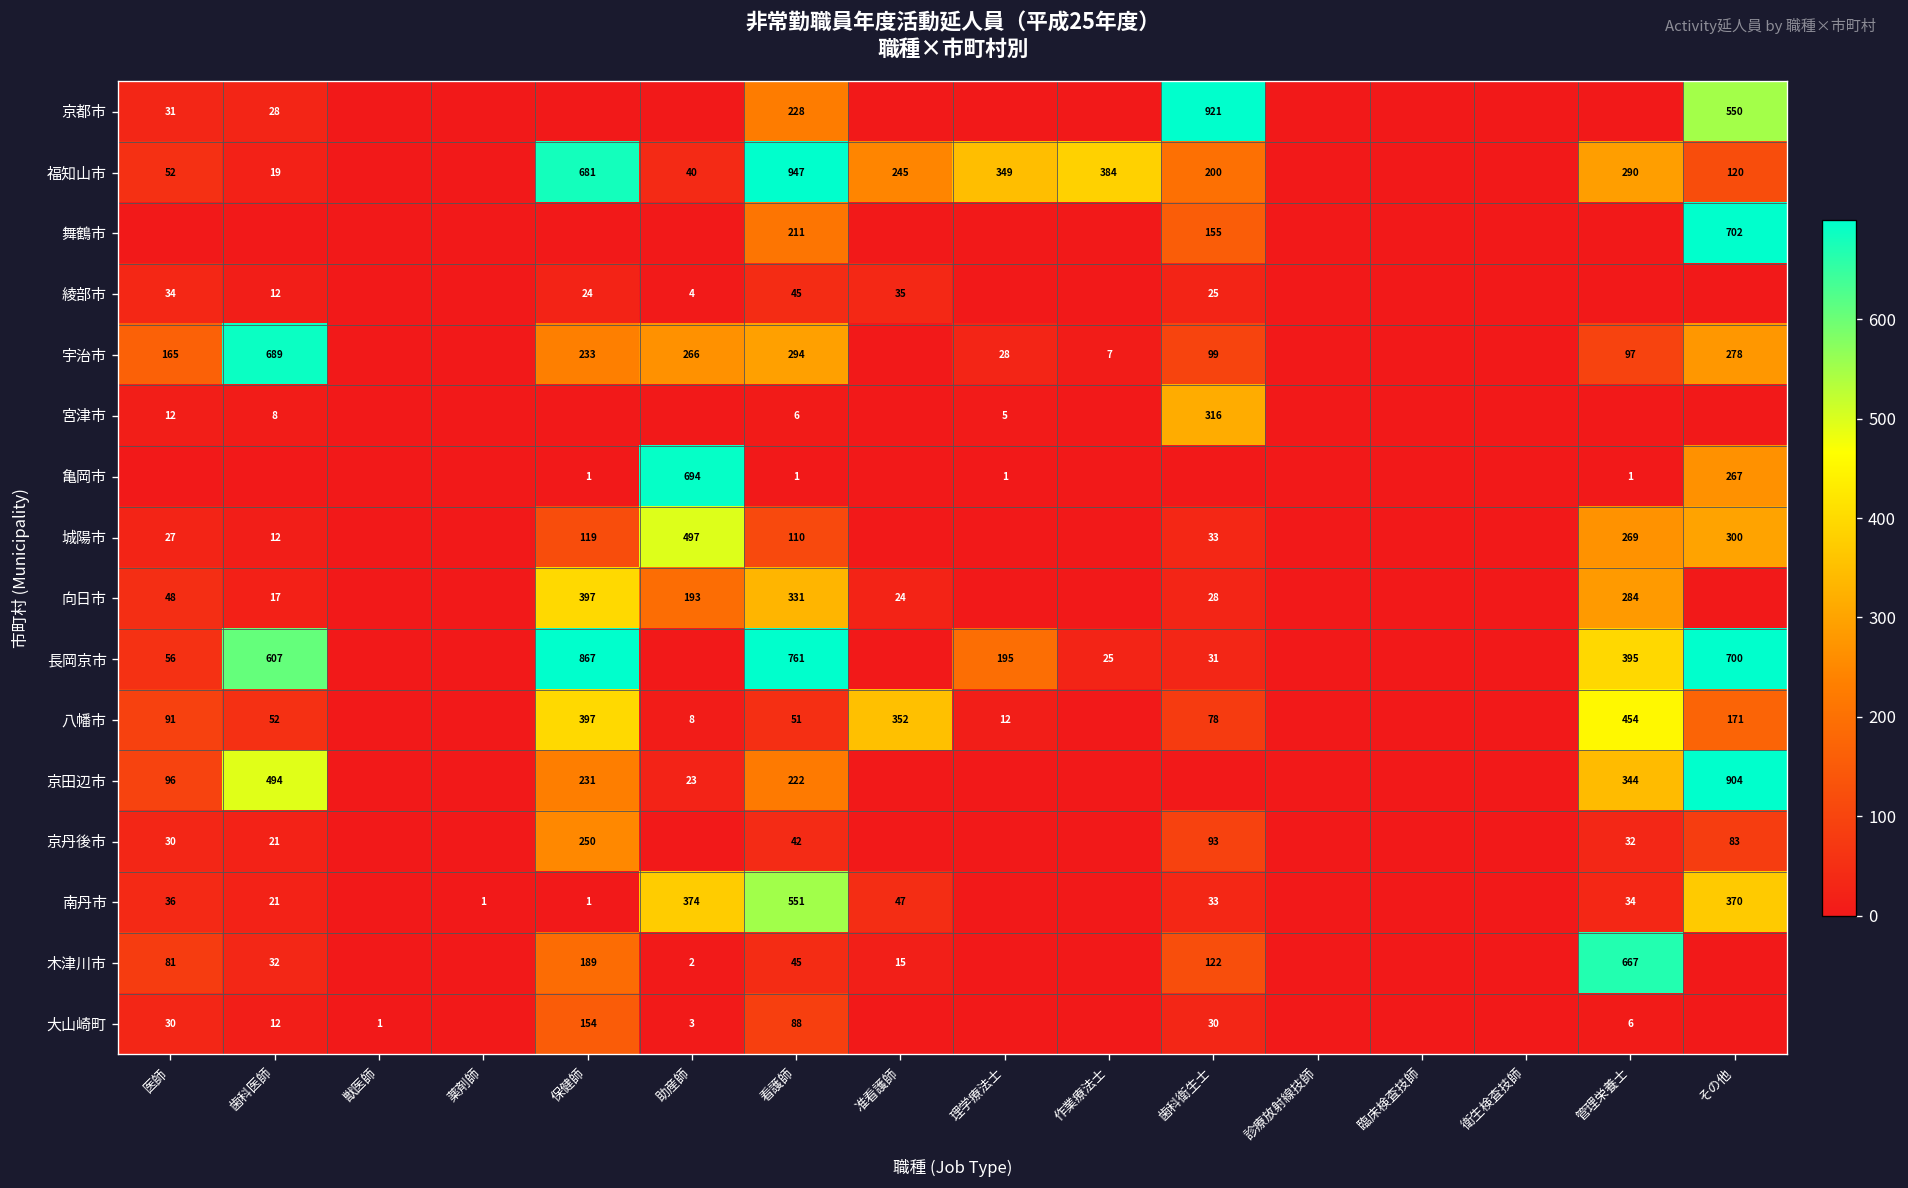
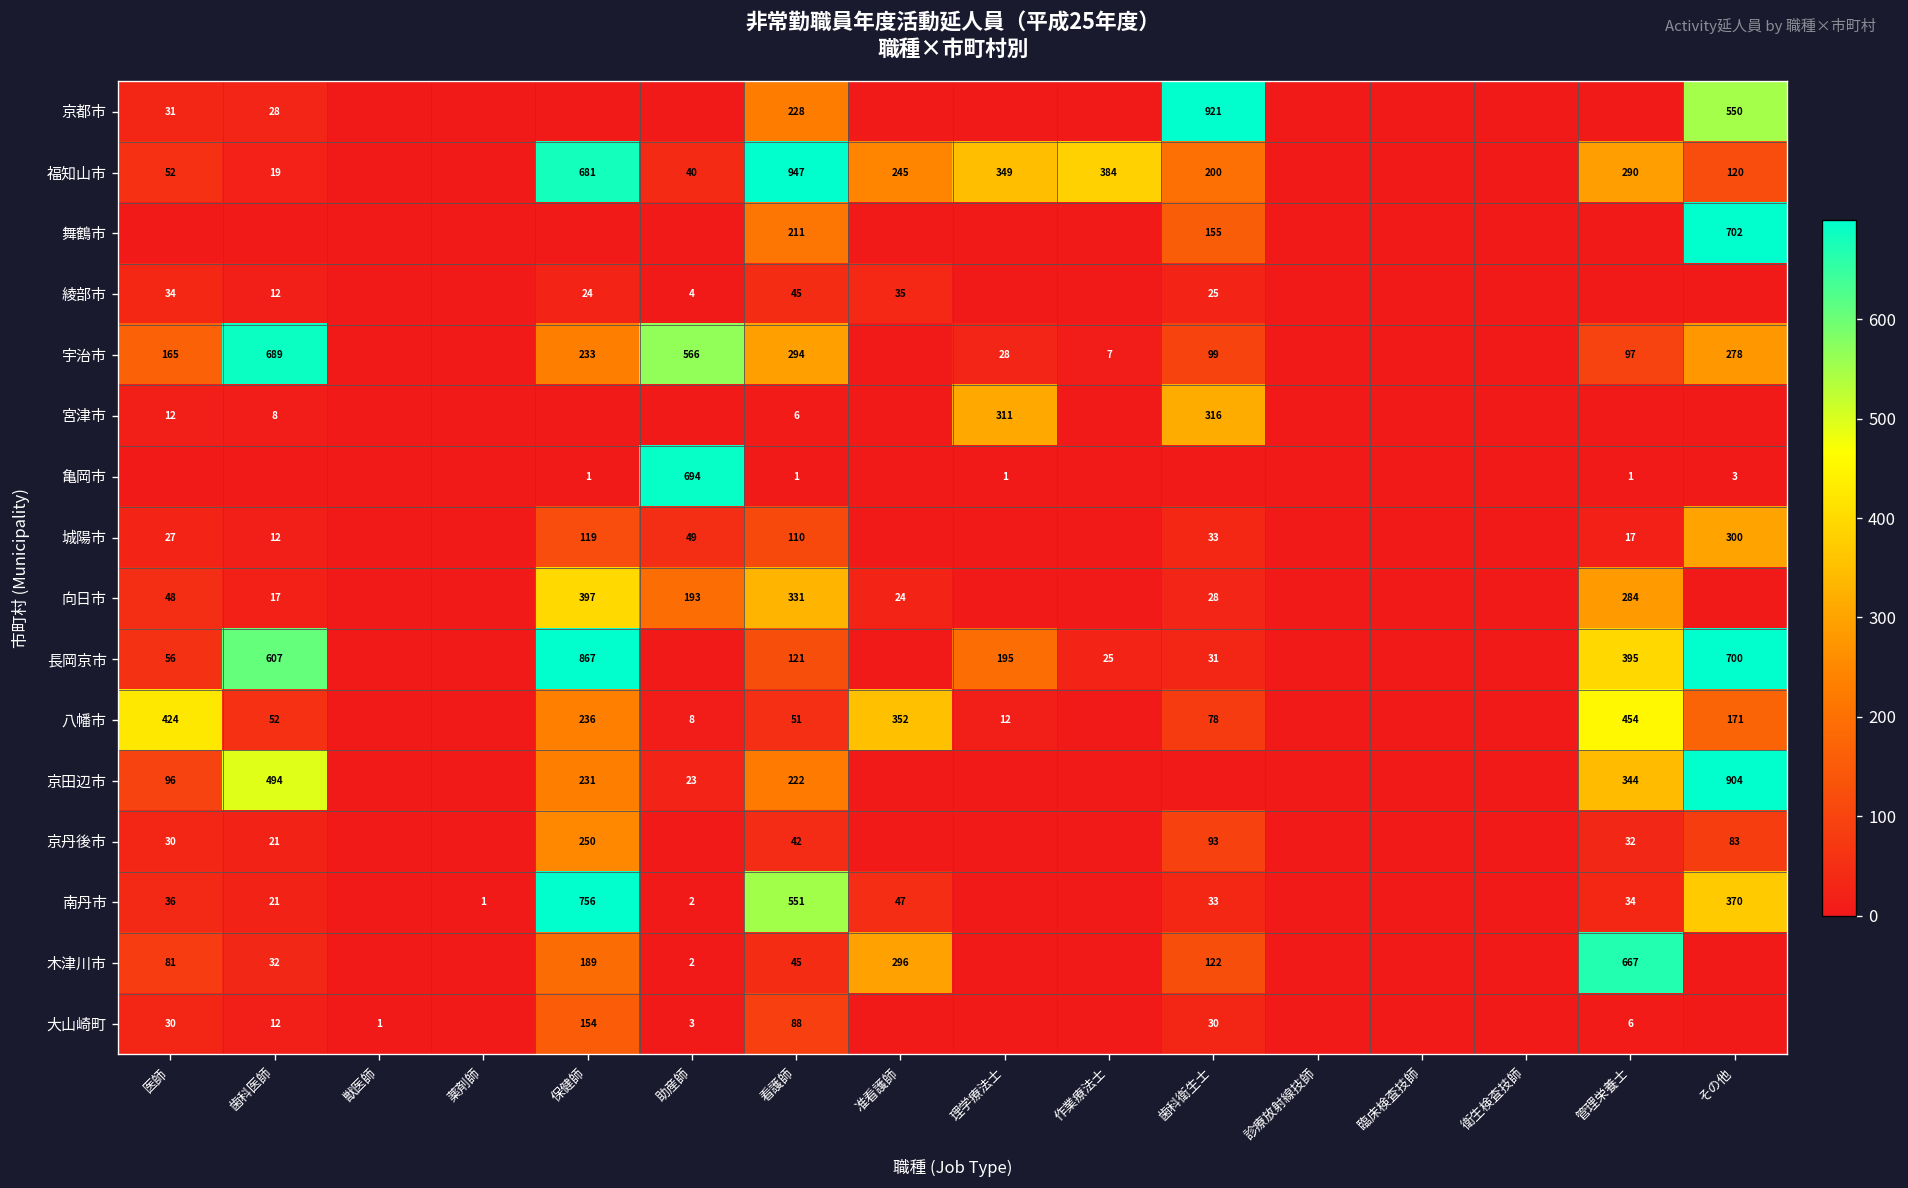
  {
    "京都市": {
      "医師": 31,
      "歯科医師": 28,
      "看護師": 228,
      "歯科衛生士": 921,
      "その他": 550
    },
    "福知山市": {
      "医師": 52,
      "歯科医師": 19,
      "保健師": 681,
      "助産師": 40,
      "看護師": 947,
      "准看護師": 245,
      "理学療法士": 349,
      "作業療法士": 384,
      "歯科衛生士": 200,
      "管理栄養士": 290,
      "その他": 120
    },
    "舞鶴市": {
      "看護師": 211,
      "歯科衛生士": 155,
      "その他": 702
    },
    "綾部市": {
      "医師": 34,
      "歯科医師": 12,
      "保健師": 24,
      "助産師": 4,
      "看護師": 45,
      "准看護師": 35,
      "歯科衛生士": 25
    },
    "宇治市": {
      "医師": 165,
      "歯科医師": 689,
      "保健師": 233,
-     "助産師": 266,
+     "助産師": 566,
      "看護師": 294,
      "理学療法士": 28,
      "作業療法士": 7,
      "歯科衛生士": 99,
      "管理栄養士": 97,
      "その他": 278
    },
    "宮津市": {
      "医師": 12,
      "歯科医師": 8,
      "看護師": 6,
-     "理学療法士": 5,
+     "理学療法士": 311,
      "歯科衛生士": 316
    },
    "亀岡市": {
      "保健師": 1,
      "助産師": 694,
      "看護師": 1,
      "理学療法士": 1,
      "管理栄養士": 1,
-     "その他": 267
+     "その他": 3
    },
    "城陽市": {
      "医師": 27,
      "歯科医師": 12,
      "保健師": 119,
-     "助産師": 497,
+     "助産師": 49,
      "看護師": 110,
      "歯科衛生士": 33,
-     "管理栄養士": 269,
+     "管理栄養士": 17,
      "その他": 300
    },
    "向日市": {
      "医師": 48,
      "歯科医師": 17,
      "保健師": 397,
      "助産師": 193,
      "看護師": 331,
      "准看護師": 24,
      "歯科衛生士": 28,
      "管理栄養士": 284
    },
    "長岡京市": {
      "医師": 56,
      "歯科医師": 607,
      "保健師": 867,
-     "看護師": 761,
+     "看護師": 121,
      "理学療法士": 195,
      "作業療法士": 25,
      "歯科衛生士": 31,
      "管理栄養士": 395,
      "その他": 700
    },
    "八幡市": {
-     "医師": 91,
+     "医師": 424,
      "歯科医師": 52,
-     "保健師": 397,
+     "保健師": 236,
      "助産師": 8,
      "看護師": 51,
      "准看護師": 352,
      "理学療法士": 12,
      "歯科衛生士": 78,
      "管理栄養士": 454,
      "その他": 171
    },
    "京田辺市": {
      "医師": 96,
      "歯科医師": 494,
      "保健師": 231,
      "助産師": 23,
      "看護師": 222,
      "管理栄養士": 344,
      "その他": 904
    },
    "京丹後市": {
      "医師": 30,
      "歯科医師": 21,
      "保健師": 250,
      "看護師": 42,
      "歯科衛生士": 93,
      "管理栄養士": 32,
      "その他": 83
    },
    "南丹市": {
      "医師": 36,
      "歯科医師": 21,
      "薬剤師": 1,
-     "保健師": 1,
-     "助産師": 374,
+     "保健師": 756,
+     "助産師": 2,
      "看護師": 551,
      "准看護師": 47,
      "歯科衛生士": 33,
      "管理栄養士": 34,
      "その他": 370
    },
    "木津川市": {
      "医師": 81,
      "歯科医師": 32,
      "保健師": 189,
      "助産師": 2,
      "看護師": 45,
-     "准看護師": 15,
+     "准看護師": 296,
      "歯科衛生士": 122,
      "管理栄養士": 667
    },
    "大山崎町": {
      "医師": 30,
      "歯科医師": 12,
      "獣医師": 1,
      "保健師": 154,
      "助産師": 3,
      "看護師": 88,
      "歯科衛生士": 30,
      "管理栄養士": 6
    }
  }
